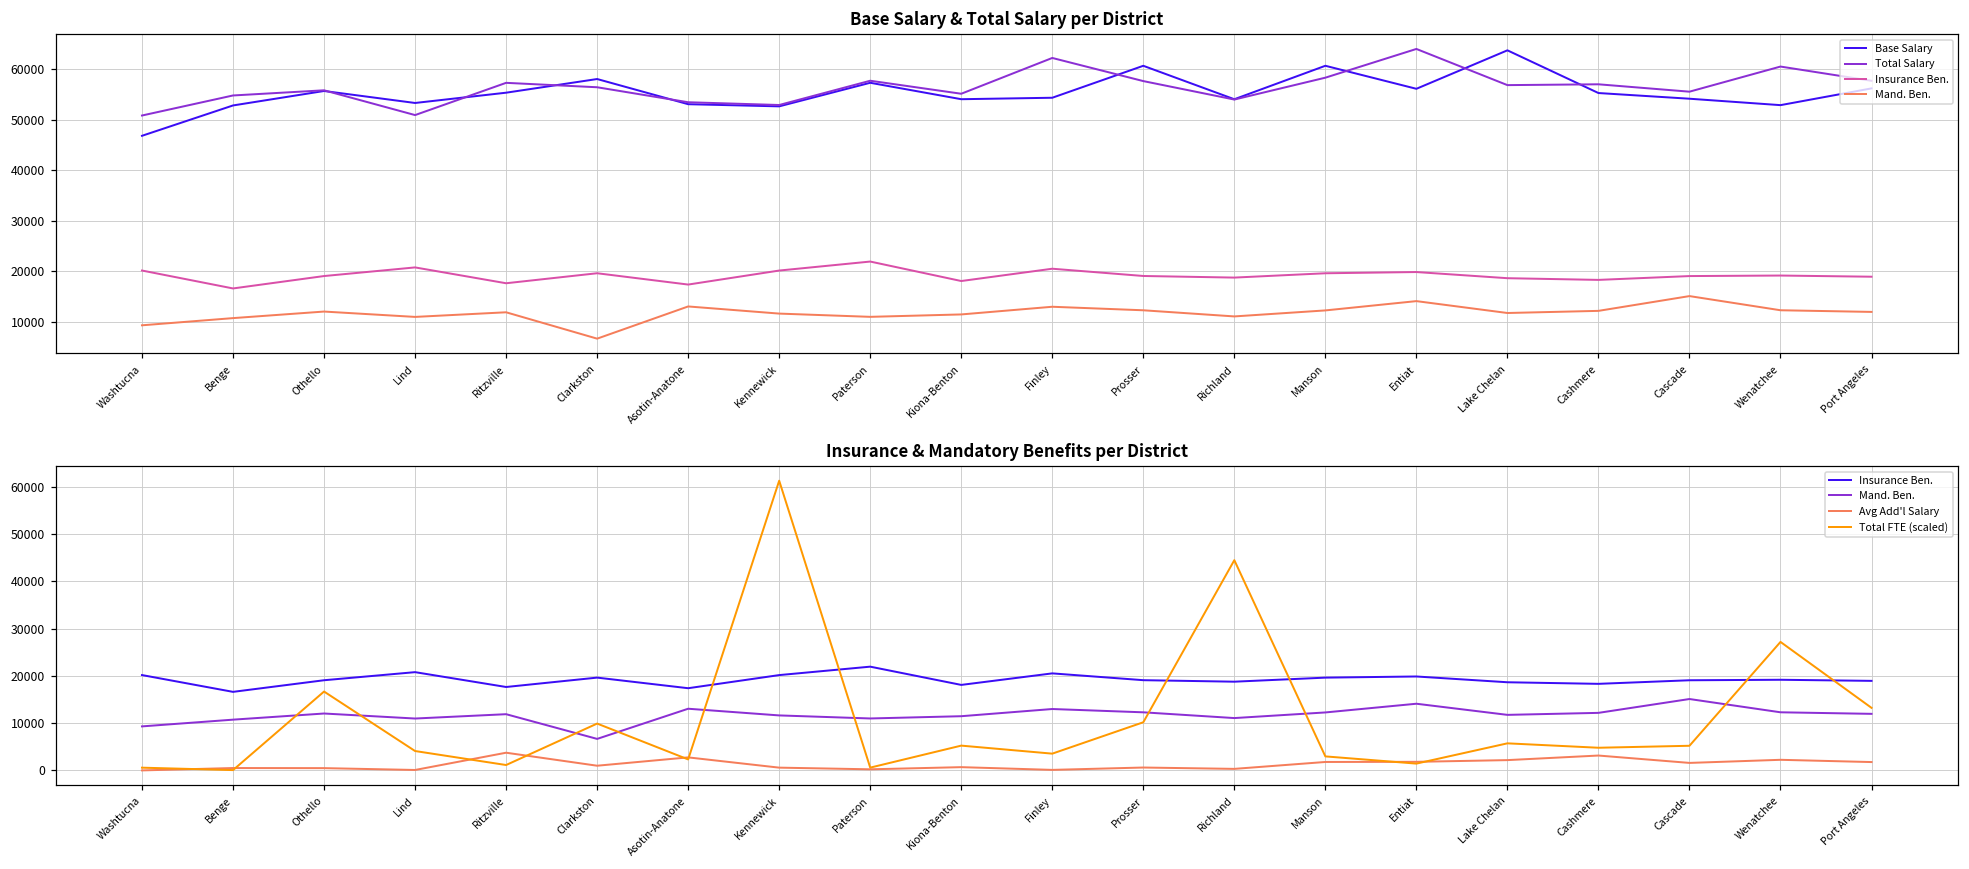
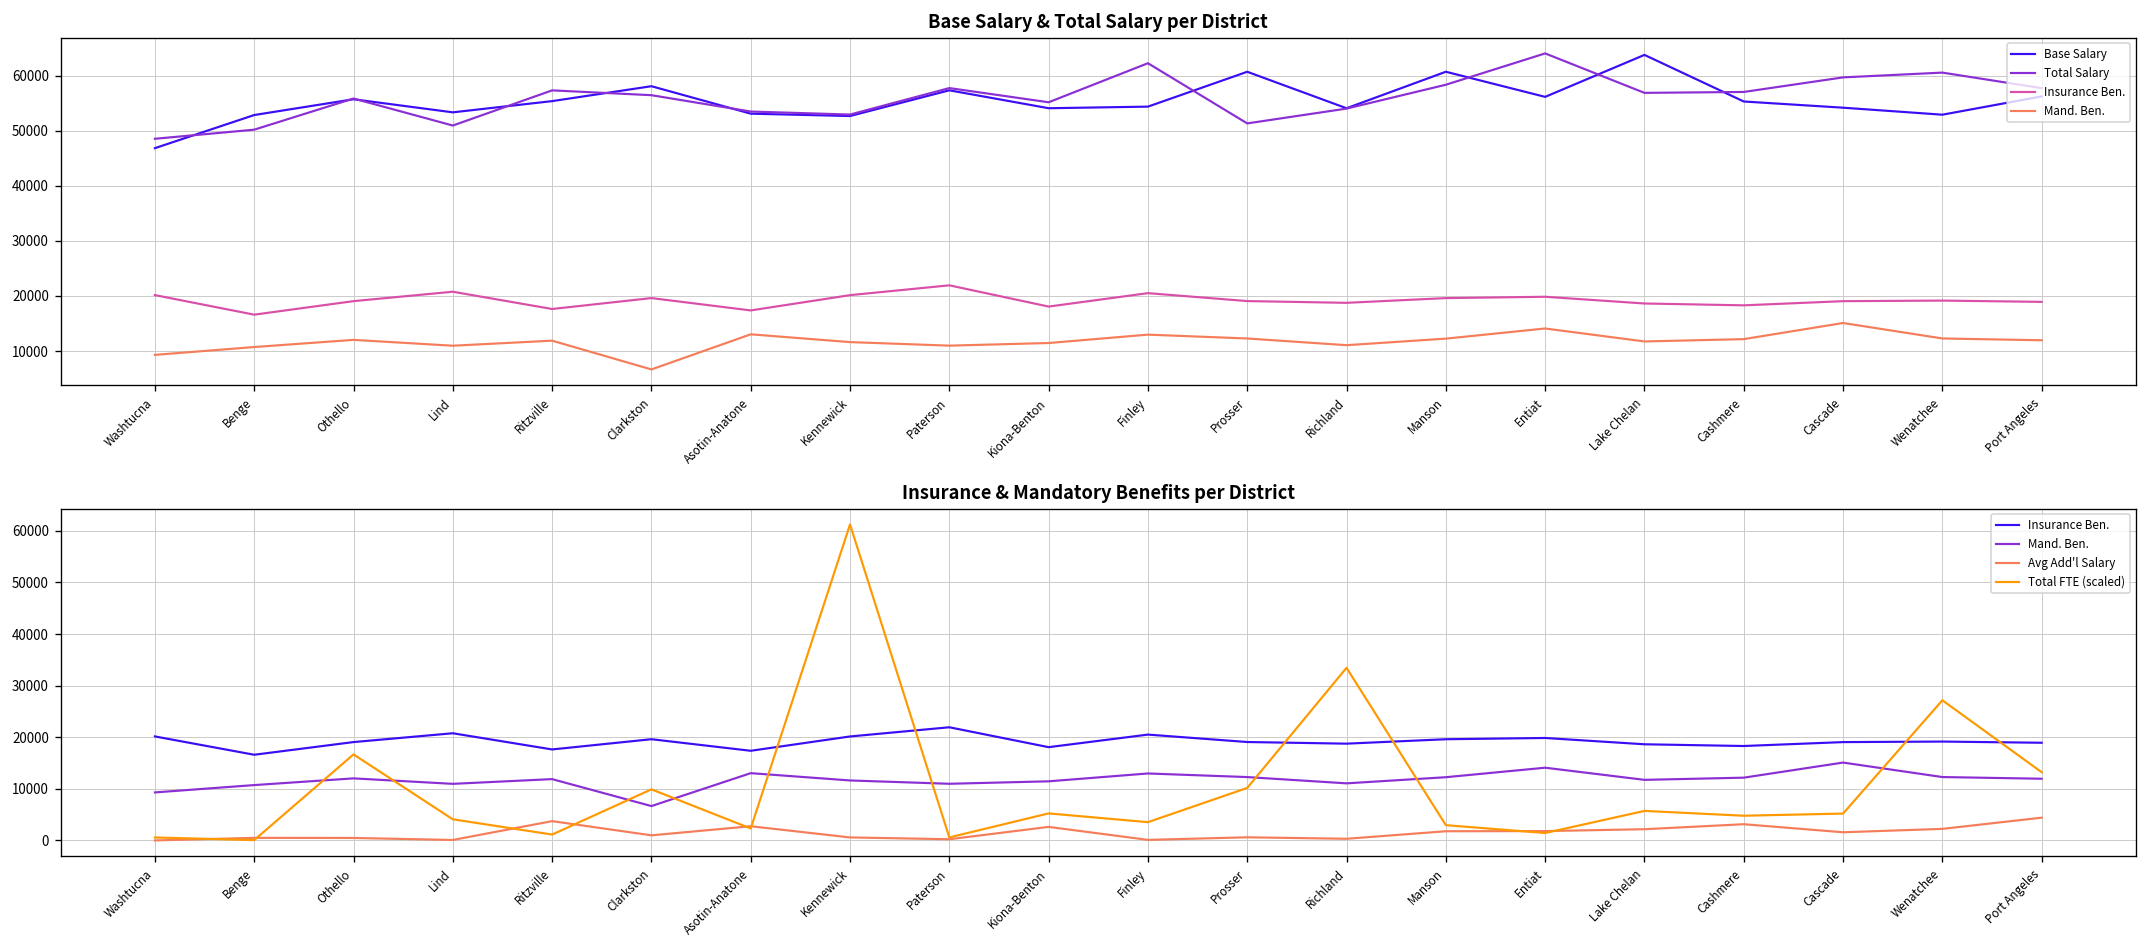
  {
    "Base Salary & Total Salary per District": {
      "Base Salary": {
        "Washtucna": 47000,
        "Benge": 53000,
        "Lind": 53000,
        "Ritzville": 55000,
        "Clarkston": 58000,
        "Kiona-Benton": 54000,
        "Finley": 54000,
        "Prosser": 61000,
        "Manson": 61000,
        "Entiat": 56000,
        "Lake Chelan": 64000,
        "Cashmere": 55000,
        "Cascade": 54000,
        "Wenatchee": 53000
      },
      "Total Salary": {
-       "Washtucna": 51000,
-       "Benge": 55000,
+       "Washtucna": 49000,
+       "Benge": 50000,
        "Lind": 51000,
        "Ritzville": 57000,
        "Clarkston": 56000,
        "Kiona-Benton": 55000,
        "Finley": 62000,
-       "Prosser": 58000,
+       "Prosser": 51000,
        "Manson": 58000,
        "Entiat": 64000,
        "Lake Chelan": 57000,
        "Cashmere": 57000,
-       "Cascade": 56000,
+       "Cascade": 60000,
        "Wenatchee": 61000
      }
    },
    "Insurance & Mandatory Benefits per District": {
      "Insurance Ben.": {
        "Washtucna": 20000,
        "Benge": 17000,
        "Othello": 19000,
        "Lind": 21000,
        "Ritzville": 18000,
        "Clarkston": 20000,
        "Asotin-Anatone": 17000,
        "Kennewick": 20000,
        "Paterson": 22000,
        "Kiona-Benton": 18000,
        "Finley": 21000,
        "Prosser": 19000,
        "Richland": 19000,
        "Manson": 20000,
        "Entiat": 20000,
        "Lake Chelan": 19000,
        "Cashmere": 18000,
        "Cascade": 19000,
        "Wenatchee": 19000,
        "Port Angeles": 19000
      },
      "Mand. Ben.": {
        "Washtucna": 9000,
        "Benge": 11000,
        "Othello": 12000,
        "Lind": 11000,
        "Ritzville": 12000,
        "Clarkston": 7000,
        "Asotin-Anatone": 13000,
        "Kennewick": 12000,
        "Paterson": 11000,
        "Kiona-Benton": 11000,
        "Finley": 13000,
        "Prosser": 12000,
        "Richland": 11000,
        "Manson": 12000,
        "Entiat": 14000,
        "Lake Chelan": 12000,
        "Cashmere": 12000,
        "Cascade": 15000,
        "Wenatchee": 12000,
        "Port Angeles": 12000
      },
      "Avg Add'l Salary": {
        "Othello": 0,
        "Lind": 0,
        "Ritzville": 4000,
        "Clarkston": 1000,
        "Kennewick": 1000,
-       "Kiona-Benton": 1000,
+       "Kiona-Benton": 3000,
        "Finley": 0,
        "Prosser": 1000,
        "Richland": 0,
        "Manson": 2000,
        "Lake Chelan": 2000,
        "Cashmere": 3000,
        "Cascade": 2000,
        "Wenatchee": 2000,
-       "Port Angeles": 2000
+       "Port Angeles": 4000
      },
      "Total FTE (scaled)": {
        "Othello": 17000,
        "Lind": 4000,
        "Ritzville": 1000,
        "Clarkston": 10000,
        "Kennewick": 61000,
        "Kiona-Benton": 5000,
        "Finley": 4000,
        "Prosser": 10000,
-       "Richland": 44000,
+       "Richland": 33000,
        "Manson": 3000,
        "Lake Chelan": 6000,
        "Cashmere": 5000,
        "Cascade": 5000,
        "Wenatchee": 27000,
        "Port Angeles": 13000
      }
    }
  }
